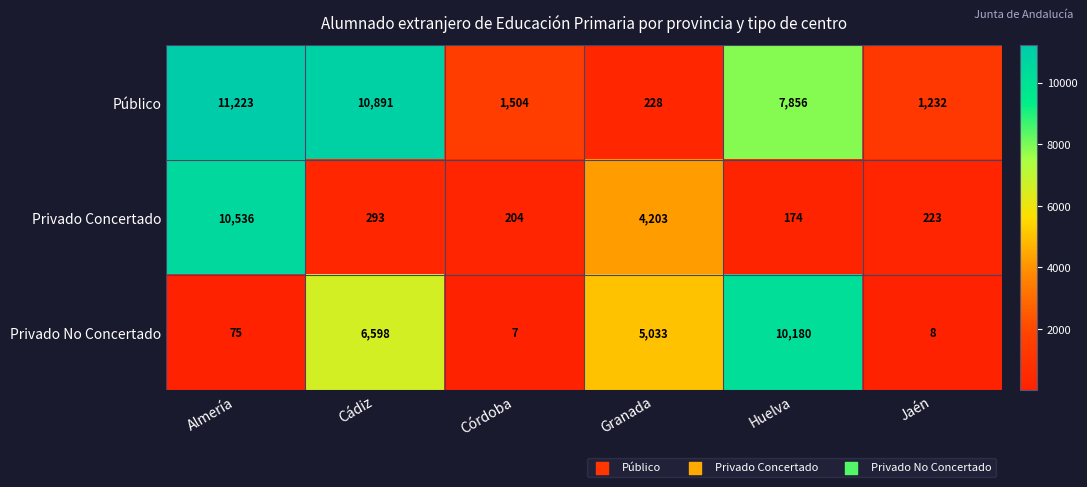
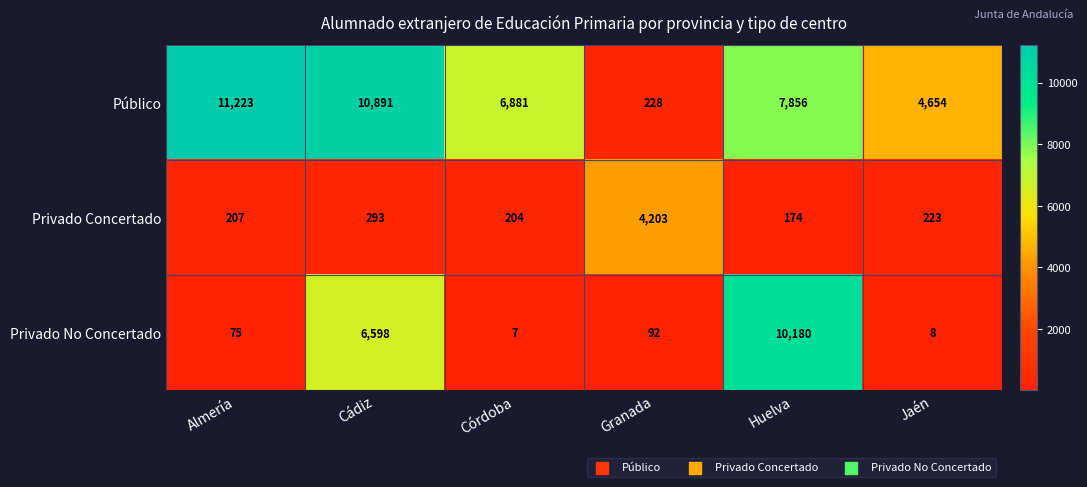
  {
    "Público": {
      "Almería": "11,223",
      "Cádiz": "10,891",
-     "Córdoba": "1,504",
+     "Córdoba": "6,881",
      "Granada": "228",
      "Huelva": "7,856",
-     "Jaén": "1,232"
+     "Jaén": "4,654"
    },
    "Privado Concertado": {
-     "Almería": "10,536",
+     "Almería": "207",
      "Cádiz": "293",
      "Córdoba": "204",
      "Granada": "4,203",
      "Huelva": "174",
      "Jaén": "223"
    },
    "Privado No Concertado": {
      "Almería": "75",
      "Cádiz": "6,598",
      "Córdoba": "7",
-     "Granada": "5,033",
+     "Granada": "92",
      "Huelva": "10,180",
      "Jaén": "8"
    }
  }
